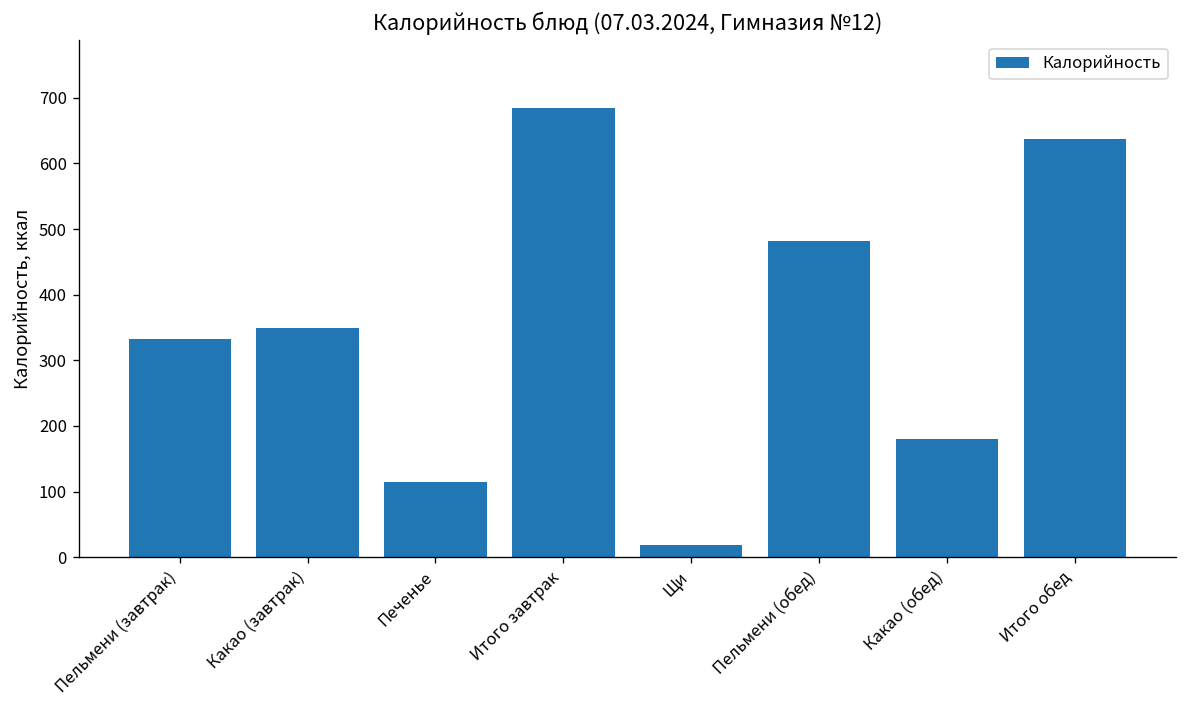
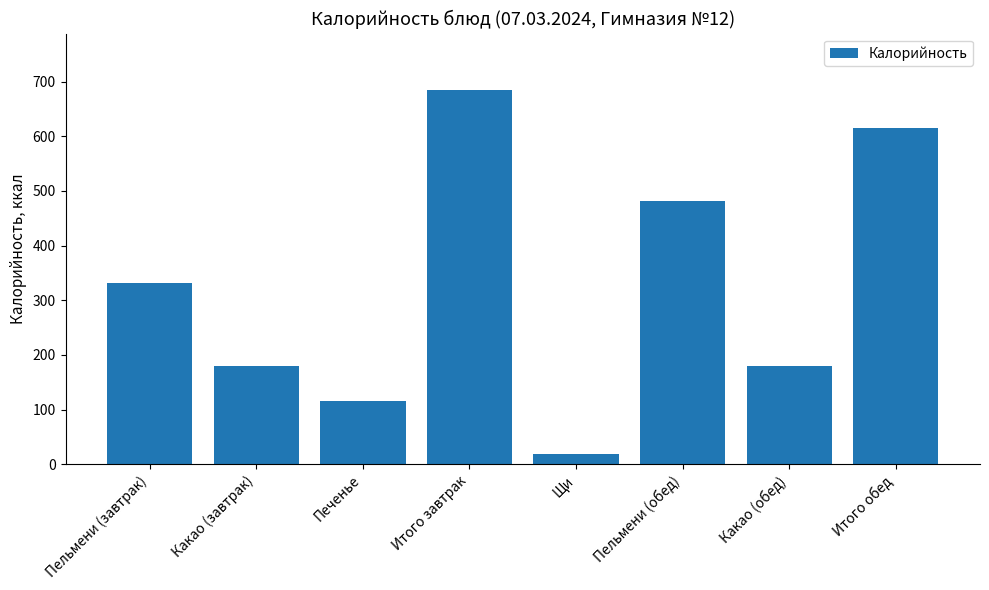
  {
    "Пельмени (завтрак)": 330,
-   "Какао (завтрак)": 350,
+   "Какао (завтрак)": 180,
    "Печенье": 120,
    "Итого завтрак": 690,
    "Щи": 20,
    "Пельмени (обед)": 480,
    "Какао (обед)": 180,
-   "Итого обед": 640
+   "Итого обед": 620
  }
